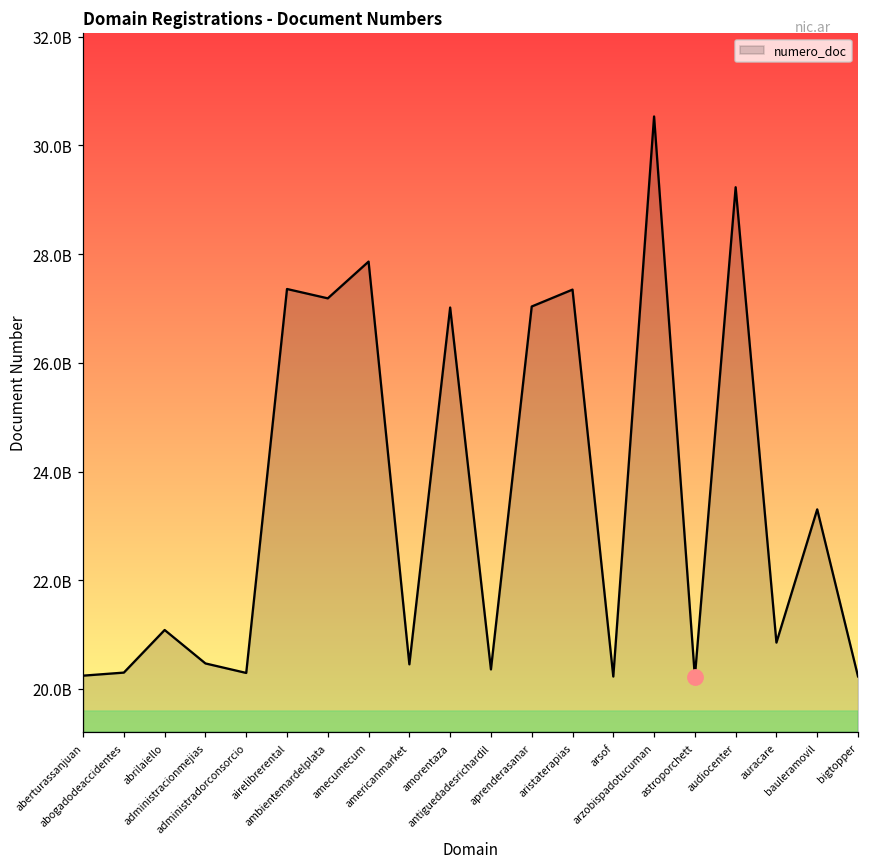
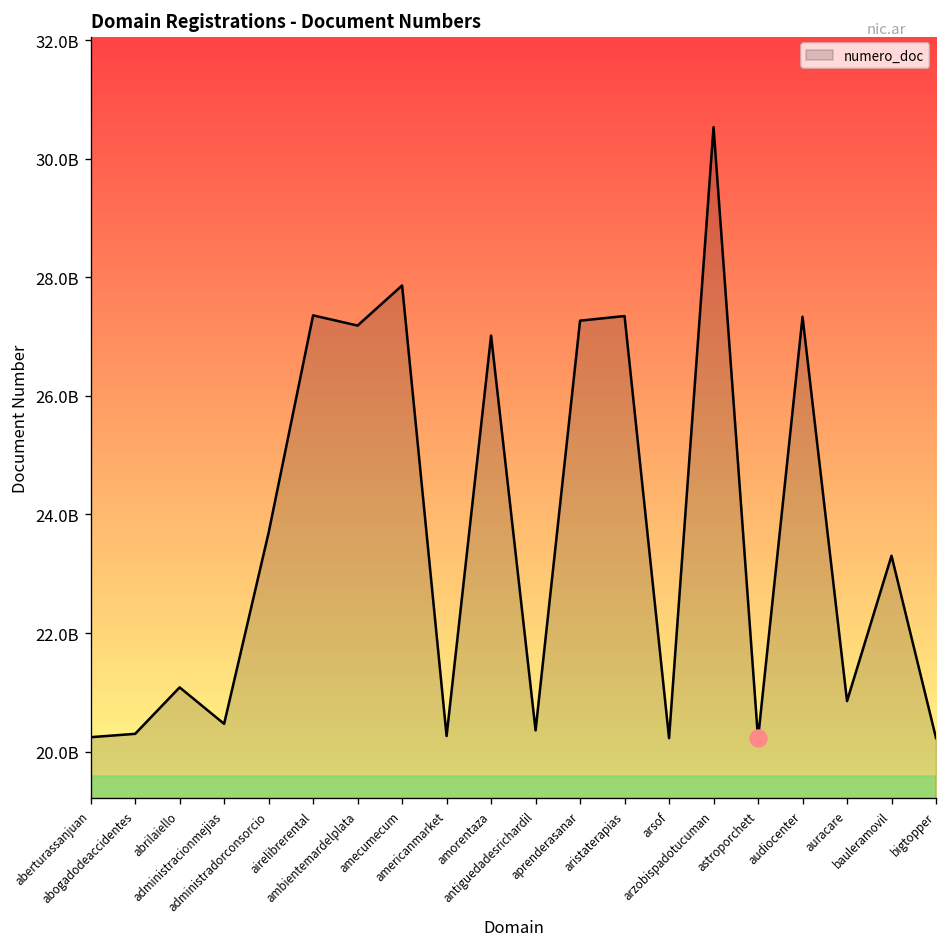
  {
    "numero_doc": {
      "aberturassanjuan": 20200000000,
      "abogadodeaccidentes": 20300000000,
      "abrilaiello": 21100000000,
      "administracionmejias": 20500000000,
-     "administradorconsorcio": 20300000000,
+     "administradorconsorcio": 23700000000,
      "airelibrerental": 27400000000,
      "ambientemardelplata": 27200000000,
      "amecumecum": 27900000000,
-     "americanmarket": 20500000000,
+     "americanmarket": 20300000000,
      "amorentaza": 27000000000,
      "antiguedadesrichardil": 20400000000,
-     "aprenderasanar": 27000000000,
+     "aprenderasanar": 27300000000,
      "aristaterapias": 27300000000,
      "arsof": 20200000000,
      "arzobispadotucuman": 30500000000,
-     "audiocenter": 29200000000,
+     "audiocenter": 27300000000,
      "auracare": 20900000000,
      "bauleramovil": 23300000000,
      "bigtopper": 20200000000
    }
  }
